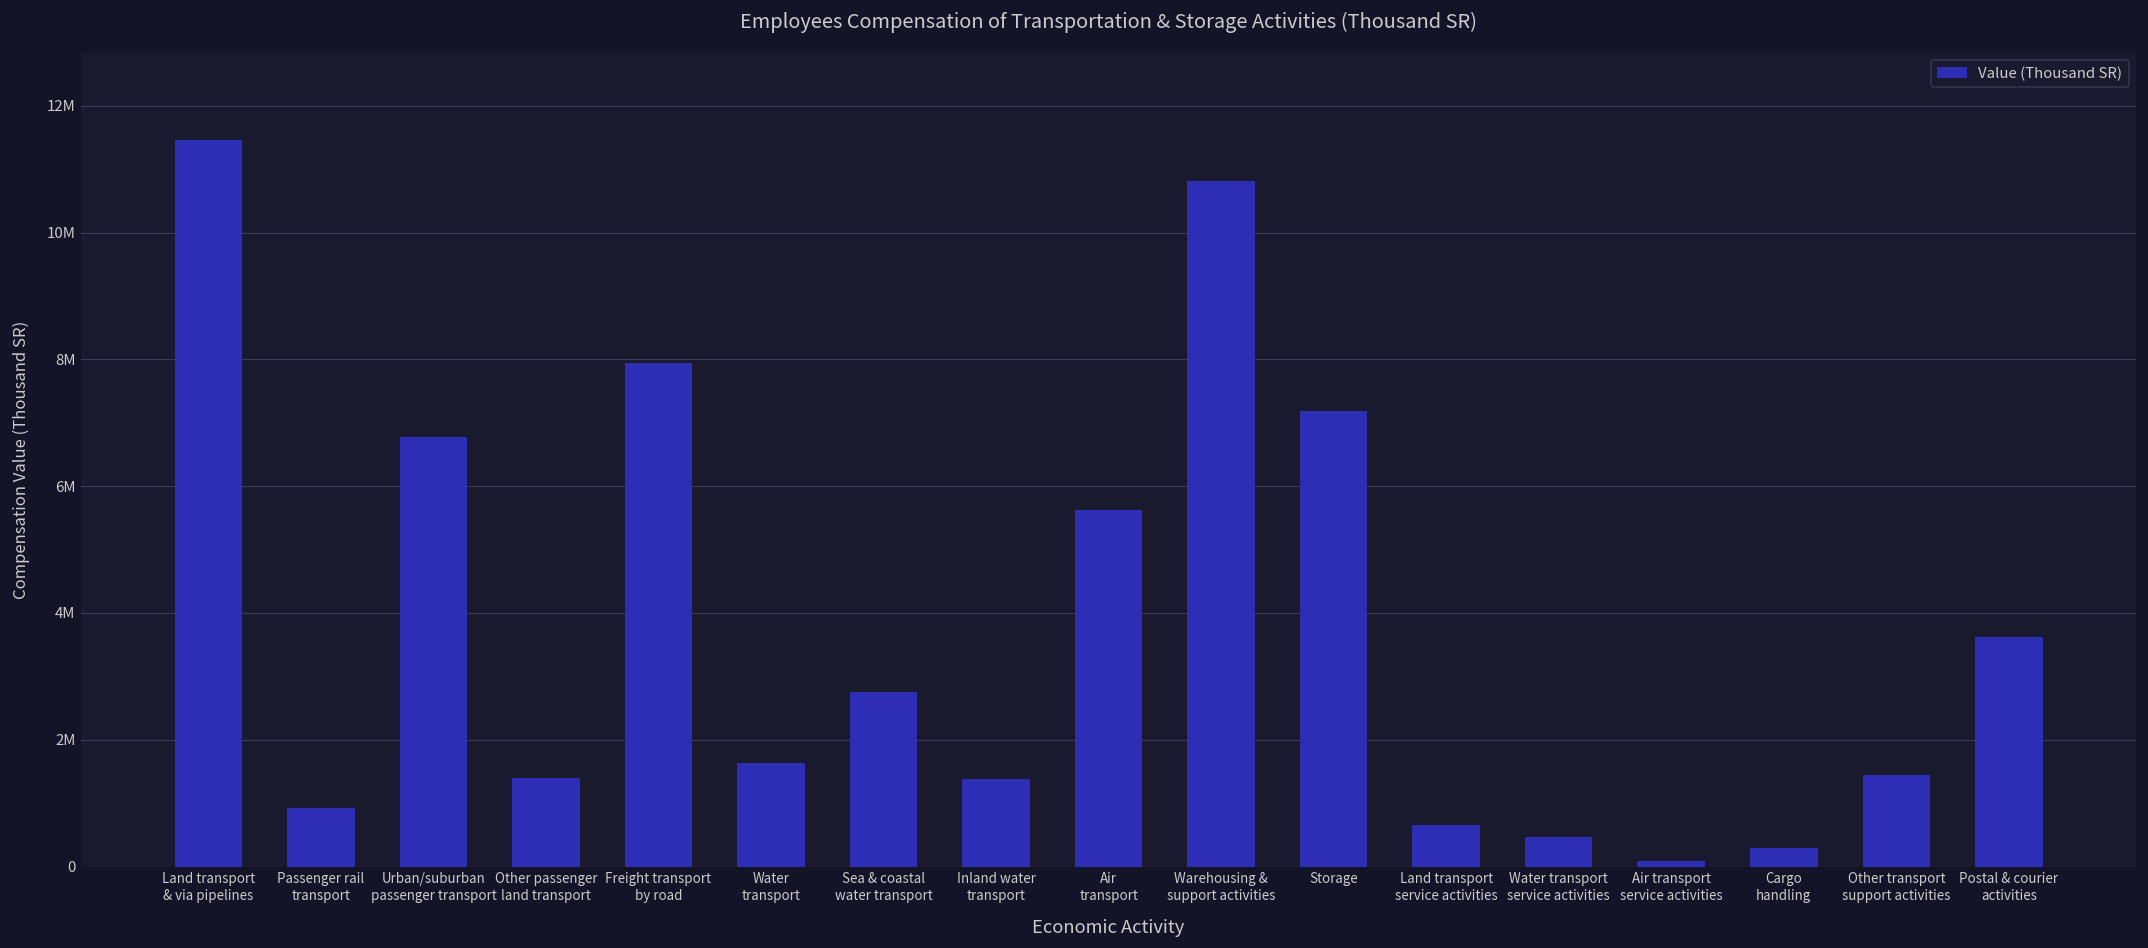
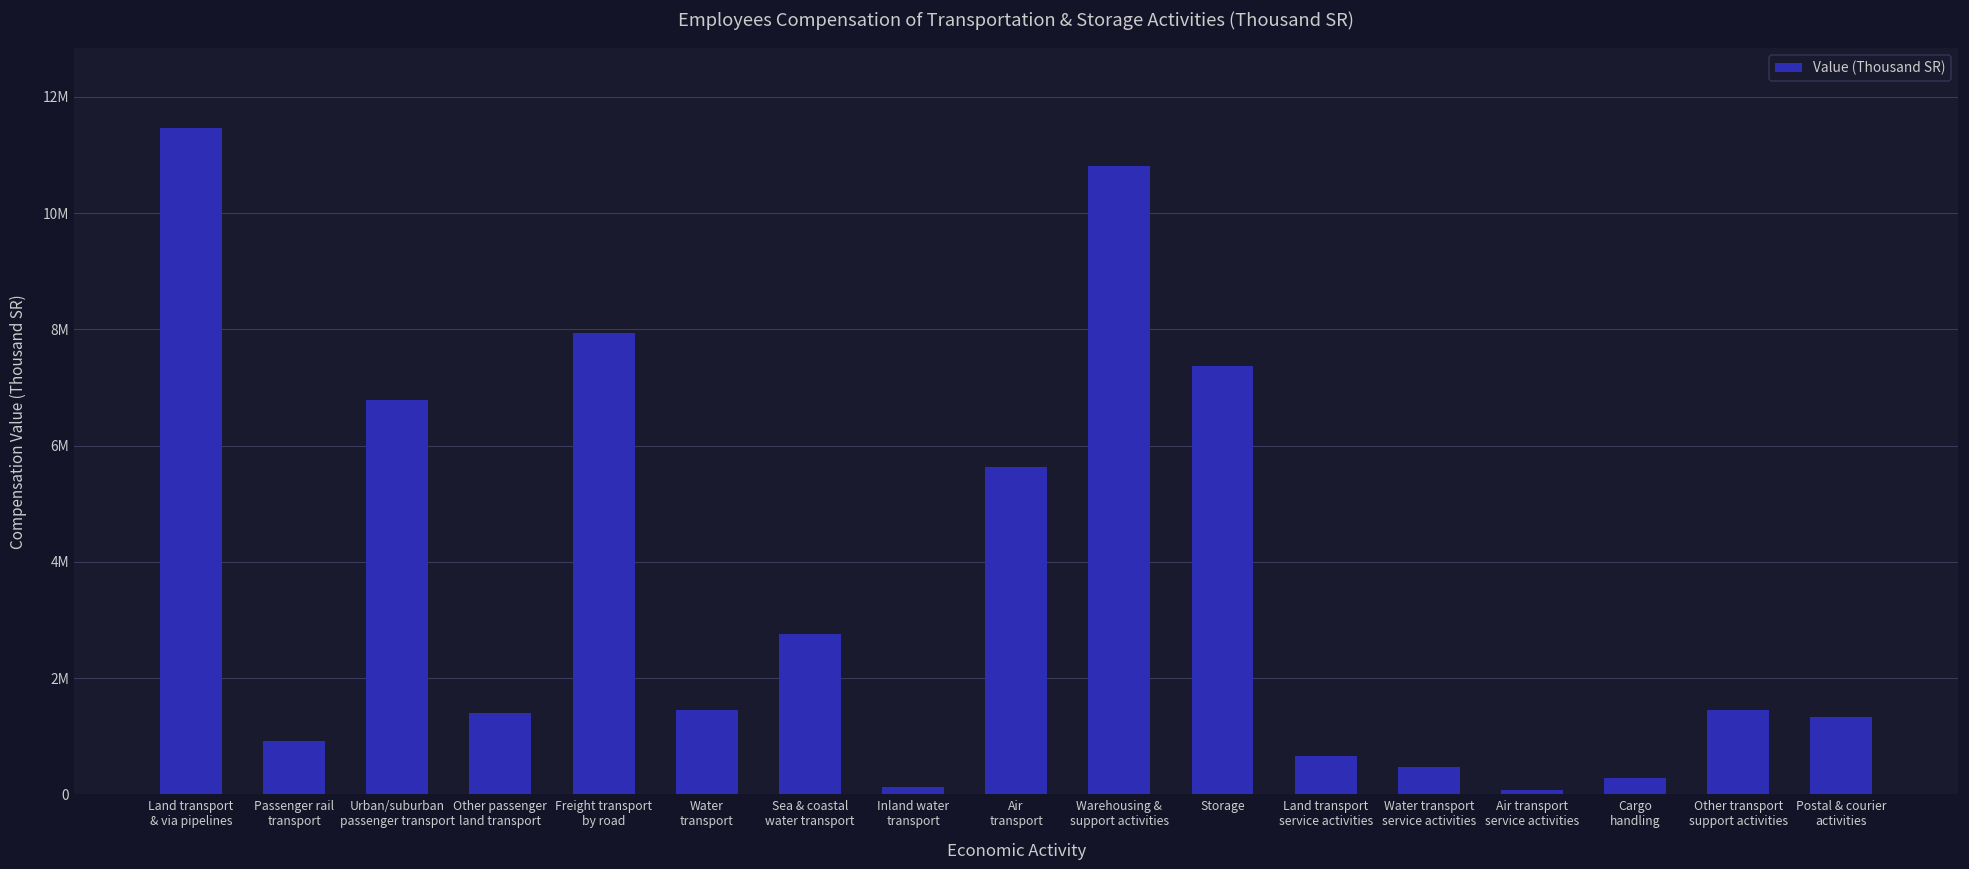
  {
    "Land transport & via pipelines": 11500000,
    "Passenger rail transport": 900000,
    "Urban/suburban passenger transport": 6800000,
    "Other passenger land transport": 1400000,
    "Freight transport by road": 7900000,
-   "Water transport": 1600000,
+   "Water transport": 1400000,
    "Sea & coastal water transport": 2800000,
-   "Inland water transport": 1400000,
+   "Inland water transport": 100000,
    "Air transport": 5600000,
    "Warehousing & support activities": 10800000,
-   "Storage": 7200000,
+   "Storage": 7400000,
    "Land transport service activities": 700000,
    "Water transport service activities": 500000,
    "Air transport service activities": 100000,
    "Cargo handling": 300000,
    "Other transport support activities": 1400000,
-   "Postal & courier activities": 3600000
+   "Postal & courier activities": 1300000
  }
